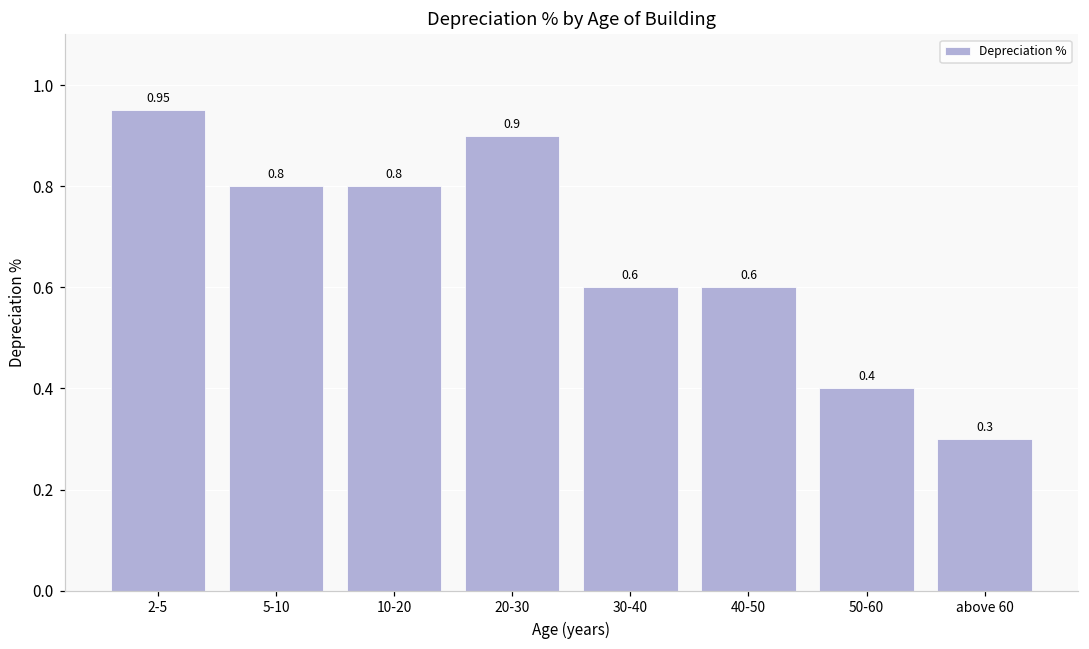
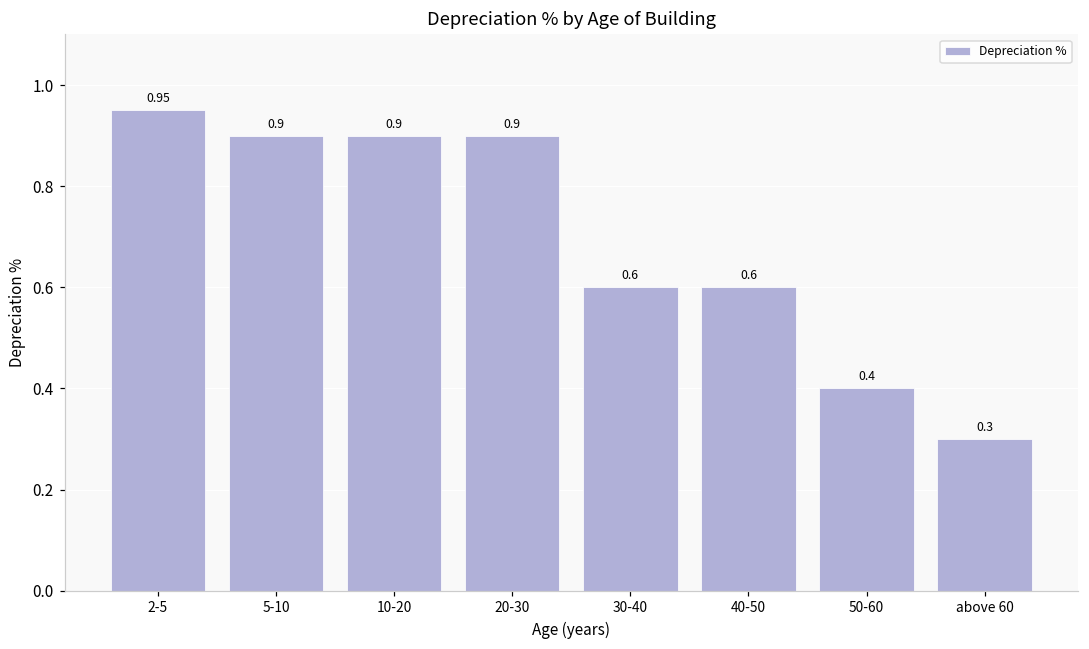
  {
    "2-5": 0.95,
-   "5-10": 0.8,
-   "10-20": 0.8,
+   "5-10": 0.9,
+   "10-20": 0.9,
    "20-30": 0.9,
    "30-40": 0.6,
    "40-50": 0.6,
    "50-60": 0.4,
    "above 60": 0.3
  }
